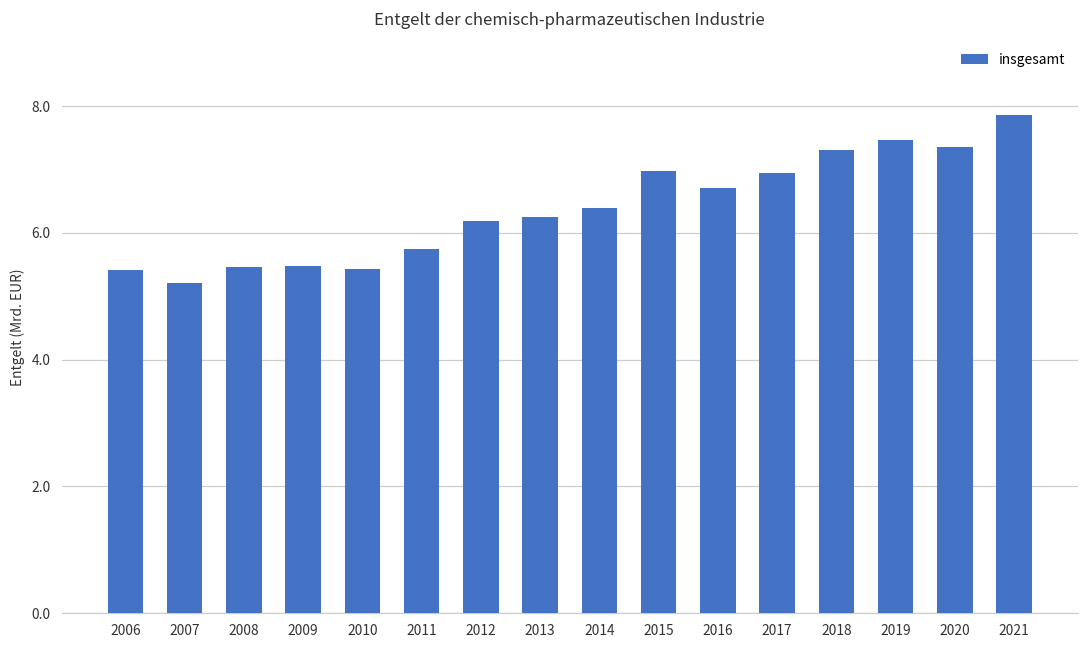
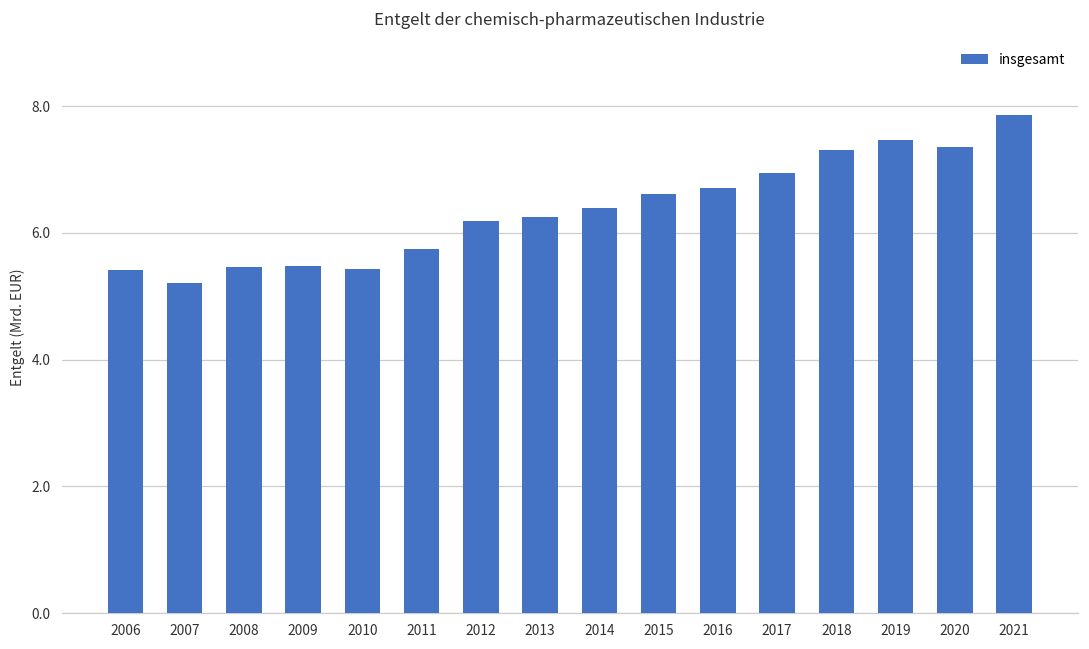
  {
    "2006": 5.4,
    "2007": 5.2,
    "2008": 5.5,
    "2009": 5.5,
    "2010": 5.4,
    "2011": 5.8,
    "2012": 6.2,
    "2013": 6.2,
    "2014": 6.4,
-   "2015": 7.0,
+   "2015": 6.6,
    "2016": 6.7,
    "2017": 6.9,
    "2018": 7.3,
    "2019": 7.5,
    "2020": 7.4,
    "2021": 7.9
  }
